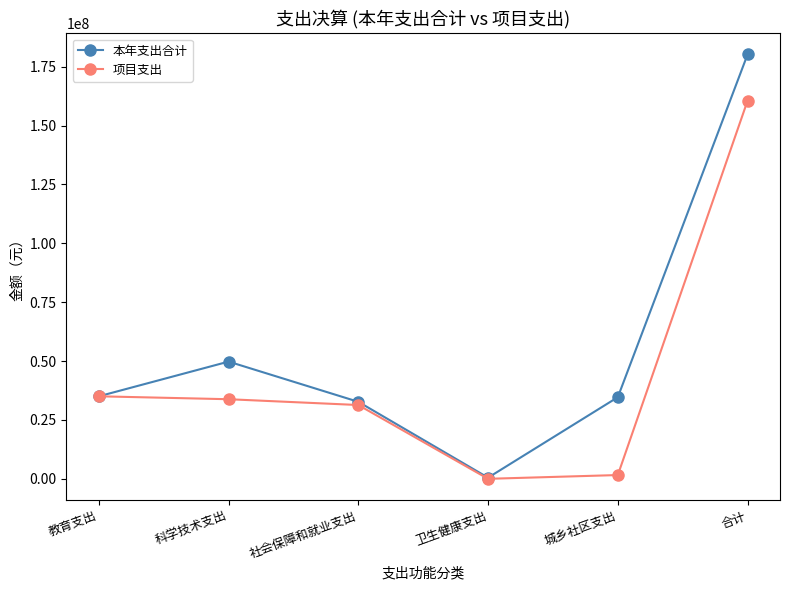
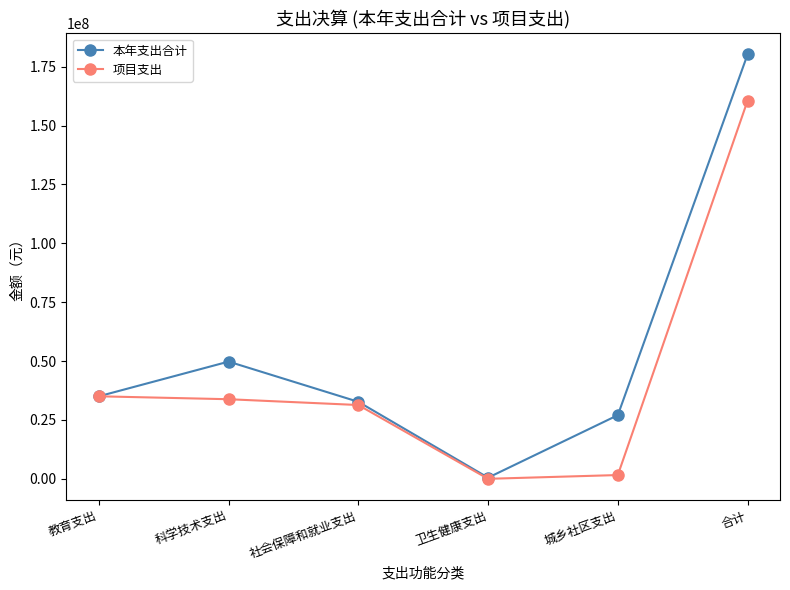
  {
    "本年支出合计": {
      "科学技术支出": 50000000,
      "社会保障和就业支出": 33000000,
-     "城乡社区支出": 35000000,
+     "城乡社区支出": 27000000,
      "合计": 180000000
    },
    "项目支出": {
      "科学技术支出": 34000000,
      "社会保障和就业支出": 31000000,
      "城乡社区支出": 2000000,
      "合计": 161000000
    }
  }
